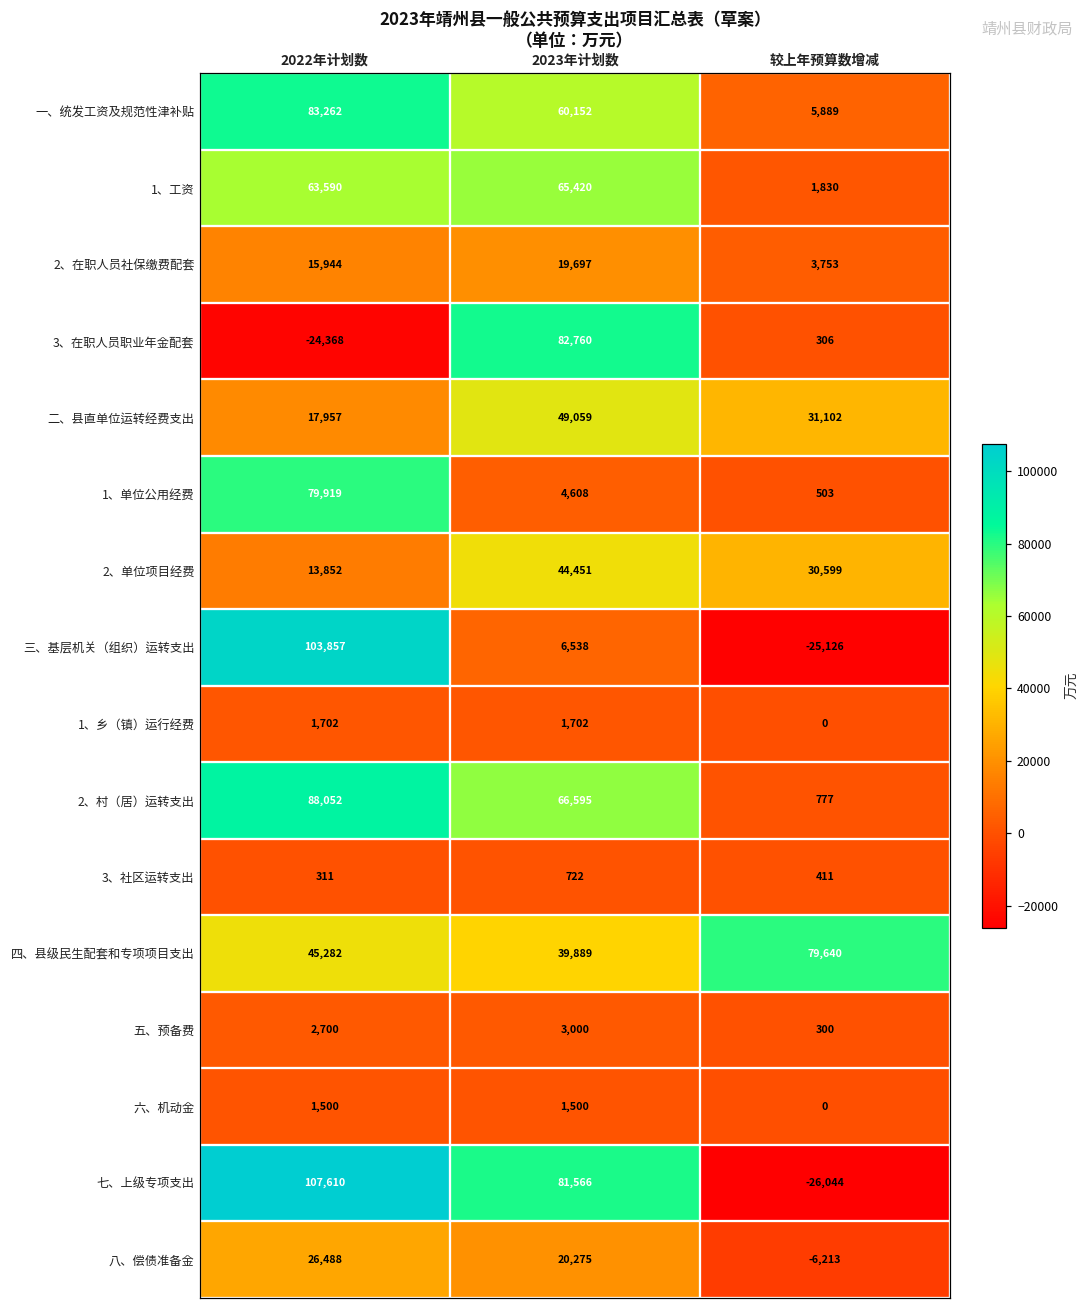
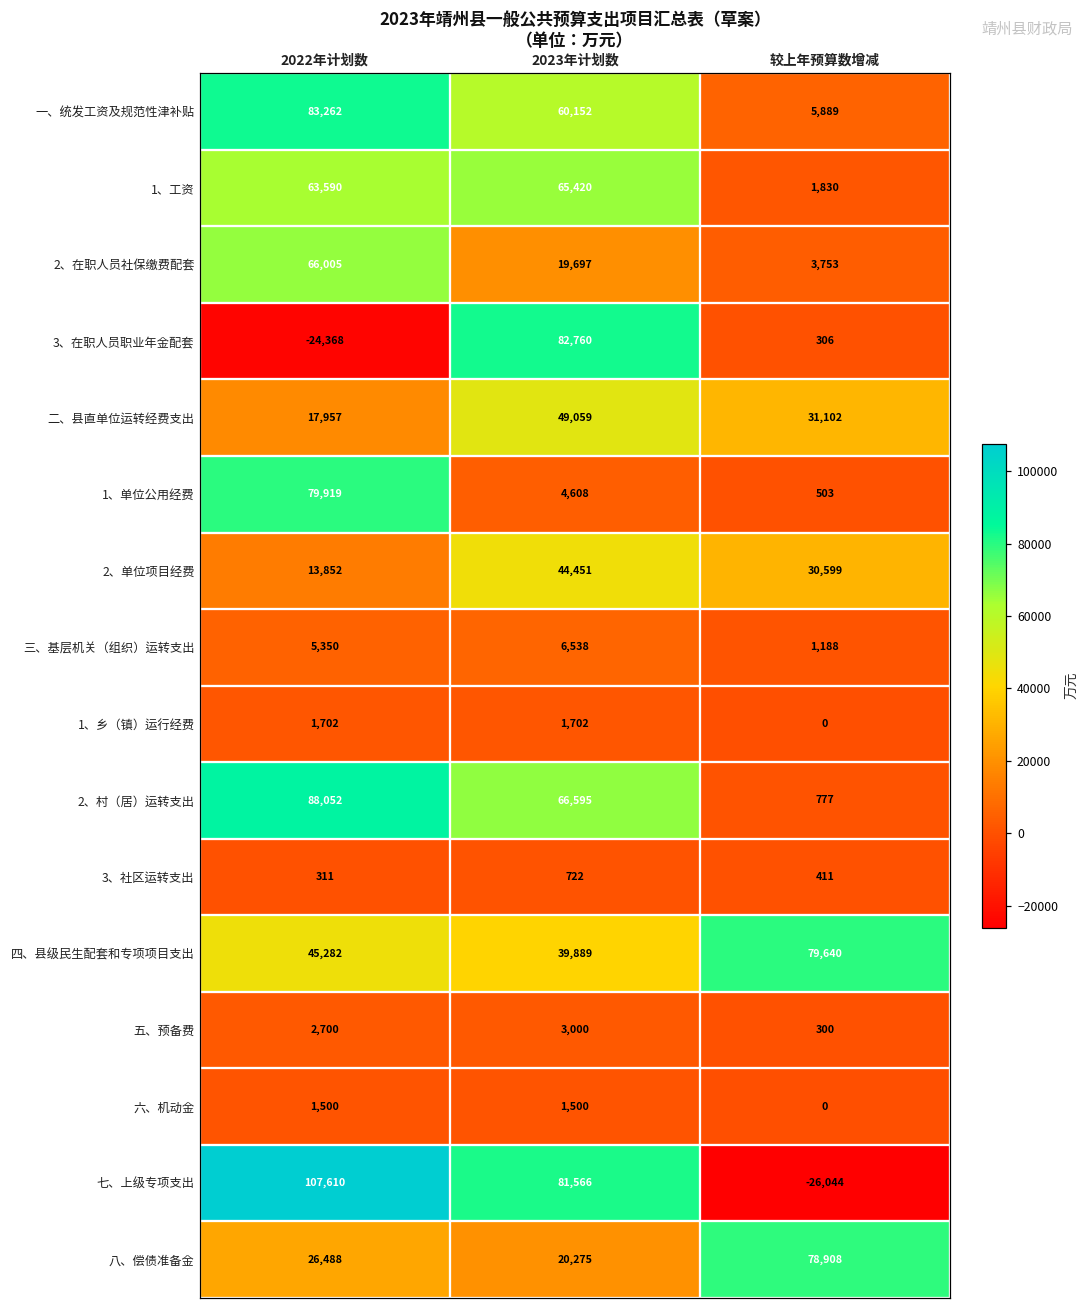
  {
    "一、统发工资及规范性津补贴": {
      "2022年计划数": "83,262",
      "2023年计划数": "60,152",
      "较上年预算数增减": "5,889"
    },
    "1、工资": {
      "2022年计划数": "63,590",
      "2023年计划数": "65,420",
      "较上年预算数增减": "1,830"
    },
    "2、在职人员社保缴费配套": {
-     "2022年计划数": "15,944",
+     "2022年计划数": "66,005",
      "2023年计划数": "19,697",
      "较上年预算数增减": "3,753"
    },
    "3、在职人员职业年金配套": {
      "2022年计划数": "-24,368",
      "2023年计划数": "82,760",
      "较上年预算数增减": "306"
    },
    "二、县直单位运转经费支出": {
      "2022年计划数": "17,957",
      "2023年计划数": "49,059",
      "较上年预算数增减": "31,102"
    },
    "1、单位公用经费": {
      "2022年计划数": "79,919",
      "2023年计划数": "4,608",
      "较上年预算数增减": "503"
    },
    "2、单位项目经费": {
      "2022年计划数": "13,852",
      "2023年计划数": "44,451",
      "较上年预算数增减": "30,599"
    },
    "三、基层机关（组织）运转支出": {
-     "2022年计划数": "103,857",
+     "2022年计划数": "5,350",
      "2023年计划数": "6,538",
-     "较上年预算数增减": "-25,126"
+     "较上年预算数增减": "1,188"
    },
    "1、乡（镇）运行经费": {
      "2022年计划数": "1,702",
      "2023年计划数": "1,702",
      "较上年预算数增减": "0"
    },
    "2、村（居）运转支出": {
      "2022年计划数": "88,052",
      "2023年计划数": "66,595",
      "较上年预算数增减": "777"
    },
    "3、社区运转支出": {
      "2022年计划数": "311",
      "2023年计划数": "722",
      "较上年预算数增减": "411"
    },
    "四、县级民生配套和专项项目支出": {
      "2022年计划数": "45,282",
      "2023年计划数": "39,889",
      "较上年预算数增减": "79,640"
    },
    "五、预备费": {
      "2022年计划数": "2,700",
      "2023年计划数": "3,000",
      "较上年预算数增减": "300"
    },
    "六、机动金": {
      "2022年计划数": "1,500",
      "2023年计划数": "1,500",
      "较上年预算数增减": "0"
    },
    "七、上级专项支出": {
      "2022年计划数": "107,610",
      "2023年计划数": "81,566",
      "较上年预算数增减": "-26,044"
    },
    "八、偿债准备金": {
      "2022年计划数": "26,488",
      "2023年计划数": "20,275",
-     "较上年预算数增减": "-6,213"
+     "较上年预算数增减": "78,908"
    }
  }
